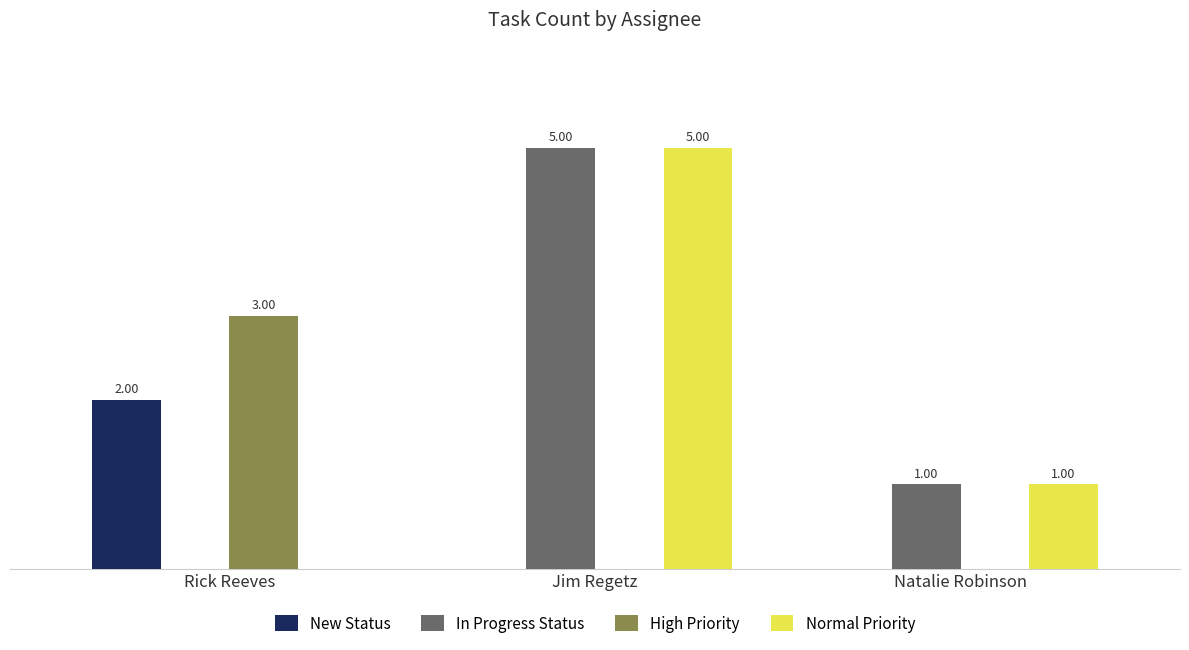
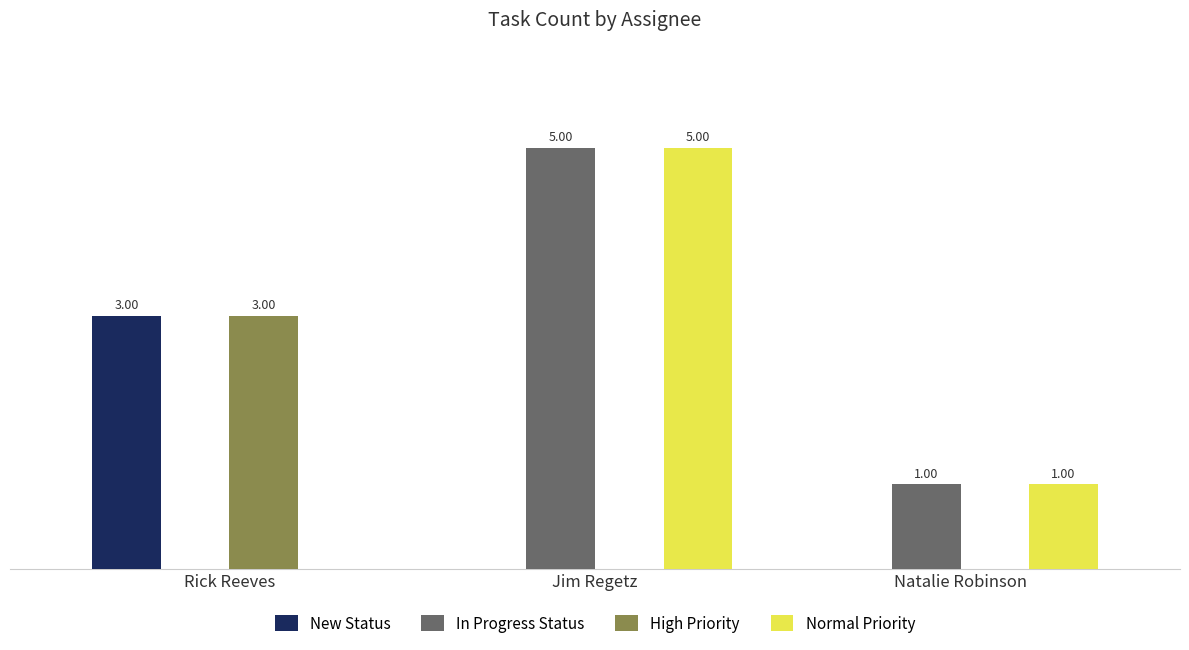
  {
    "New Status": {
-     "Rick Reeves": 2.00
+     "Rick Reeves": 3.00
    },
    "Normal Priority": {
      "Jim Regetz": 5.00,
      "Natalie Robinson": 1.00
    }
  }
